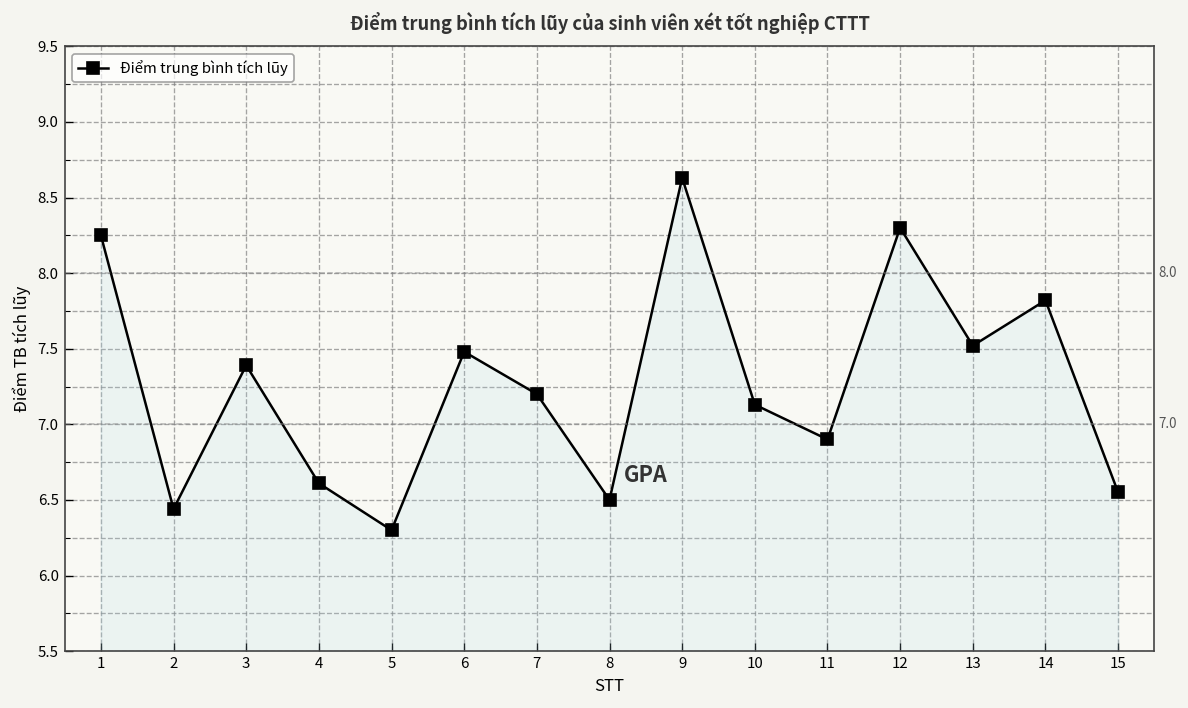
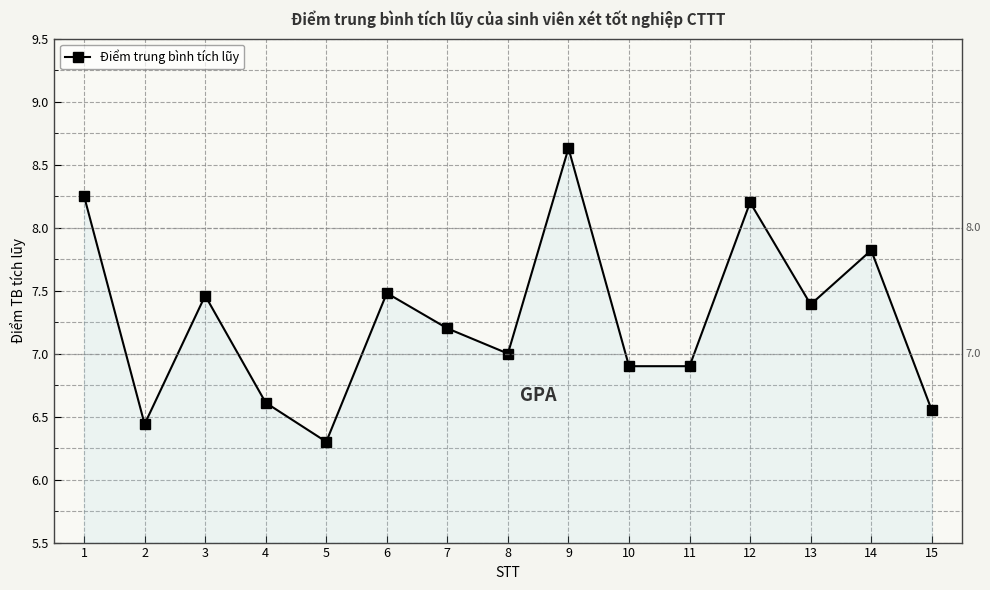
  {
    "1": 8.25,
    "2": 6.44,
-   "3": 7.39,
+   "3": 7.46,
    "4": 6.61,
    "5": 6.30,
    "6": 7.48,
    "7": 7.20,
-   "8": 6.5,
+   "8": 7.0,
    "9": 8.63,
-   "10": 7.13,
+   "10": 6.90,
    "11": 6.90,
-   "12": 8.3,
-   "13": 7.52,
+   "12": 8.2,
+   "13": 7.39,
    "14": 7.82,
    "15": 6.55
  }
